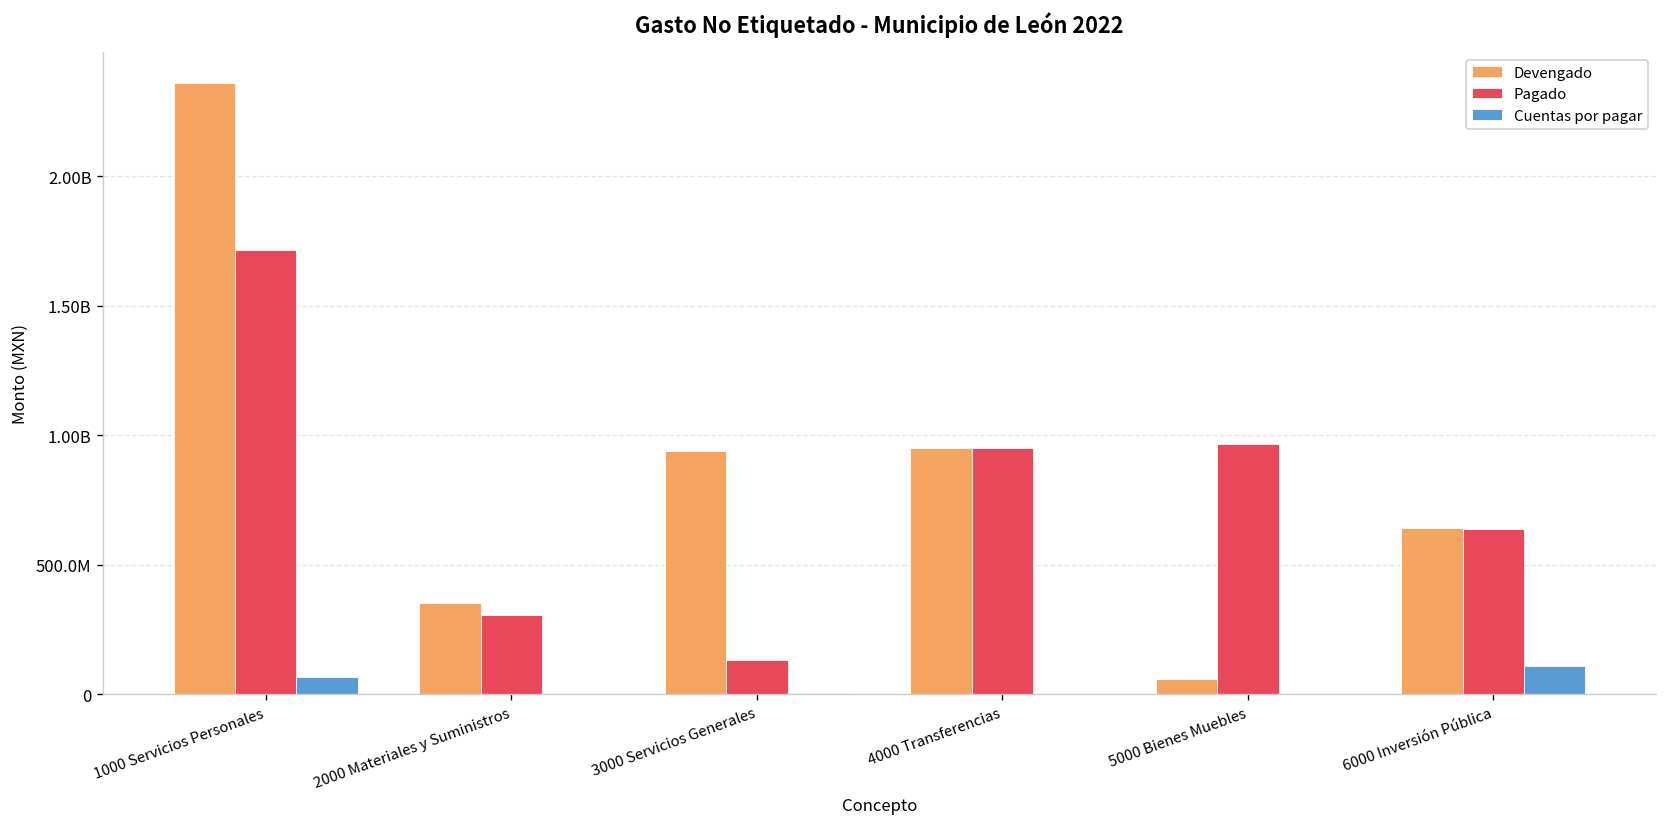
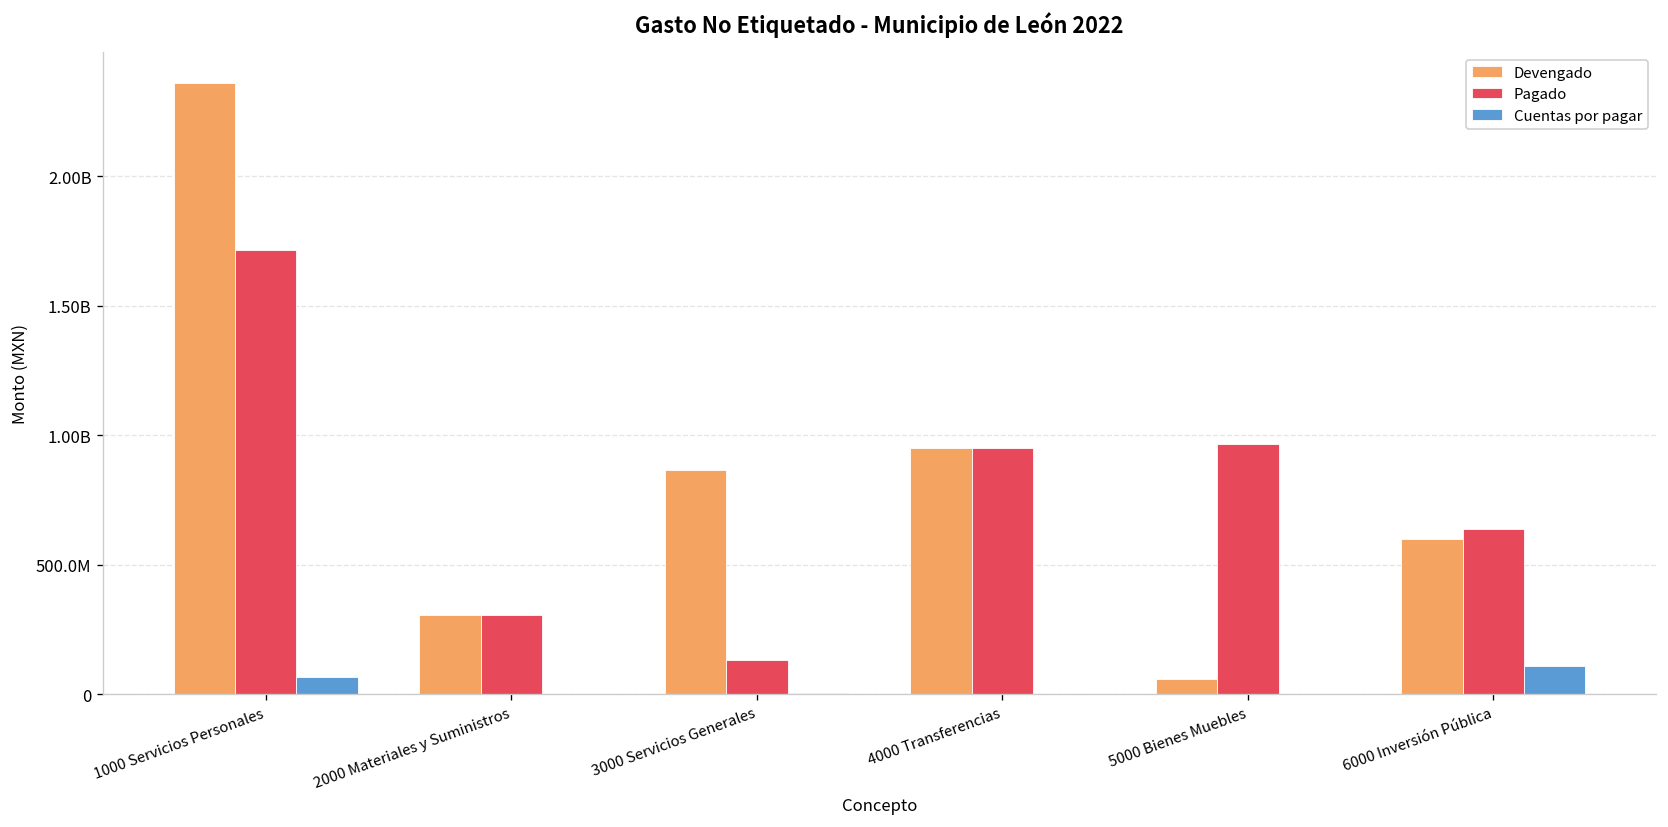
  {
    "Devengado": {
      "1000 Servicios Personales": 2360000000,
-     "2000 Materiales y Suministros": 350000000,
-     "3000 Servicios Generales": 940000000,
+     "2000 Materiales y Suministros": 300000000,
+     "3000 Servicios Generales": 870000000,
      "4000 Transferencias": 950000000,
      "5000 Bienes Muebles": 60000000,
-     "6000 Inversión Pública": 640000000
+     "6000 Inversión Pública": 600000000
    },
    "Pagado": {
      "1000 Servicios Personales": 1710000000,
      "2000 Materiales y Suministros": 300000000,
      "3000 Servicios Generales": 130000000,
      "4000 Transferencias": 950000000,
      "5000 Bienes Muebles": 960000000,
      "6000 Inversión Pública": 640000000
    },
    "Cuentas por pagar": {
      "1000 Servicios Personales": 70000000,
      "5000 Bienes Muebles": 0,
      "6000 Inversión Pública": 110000000
    }
  }
